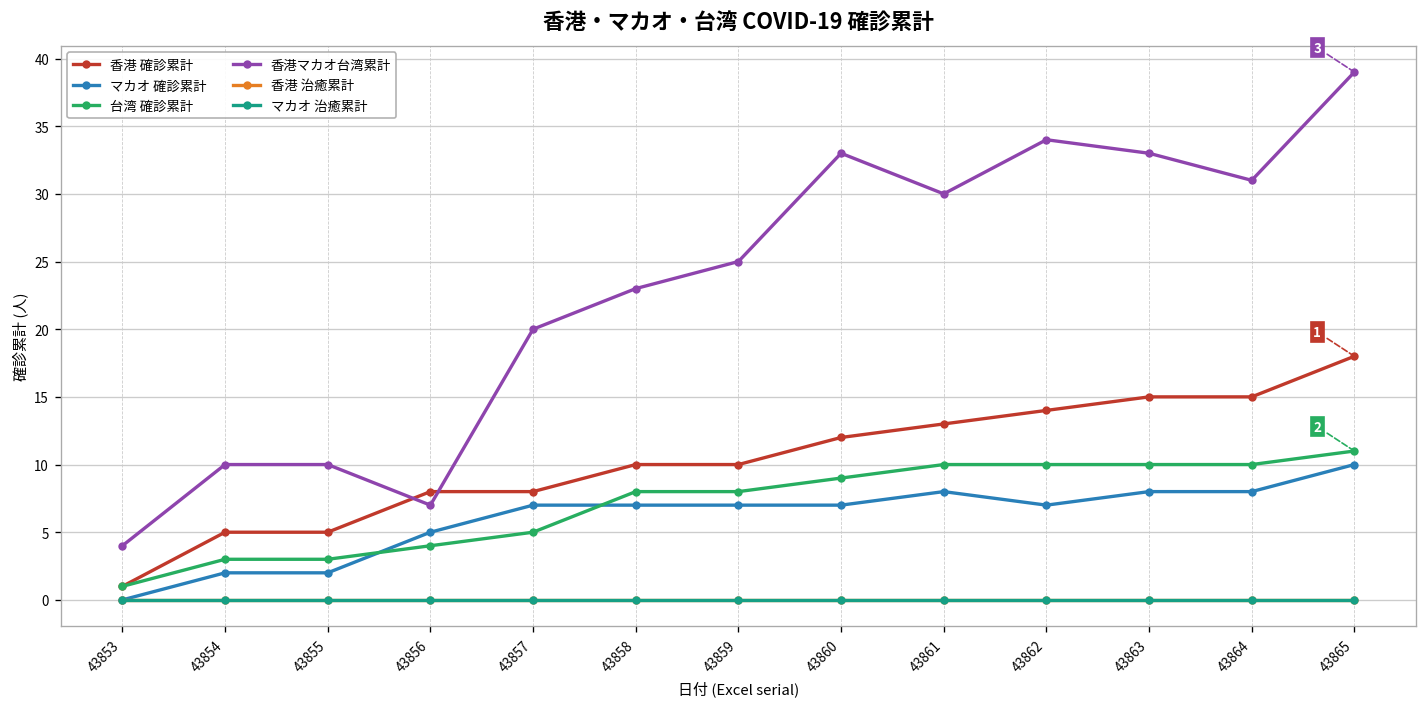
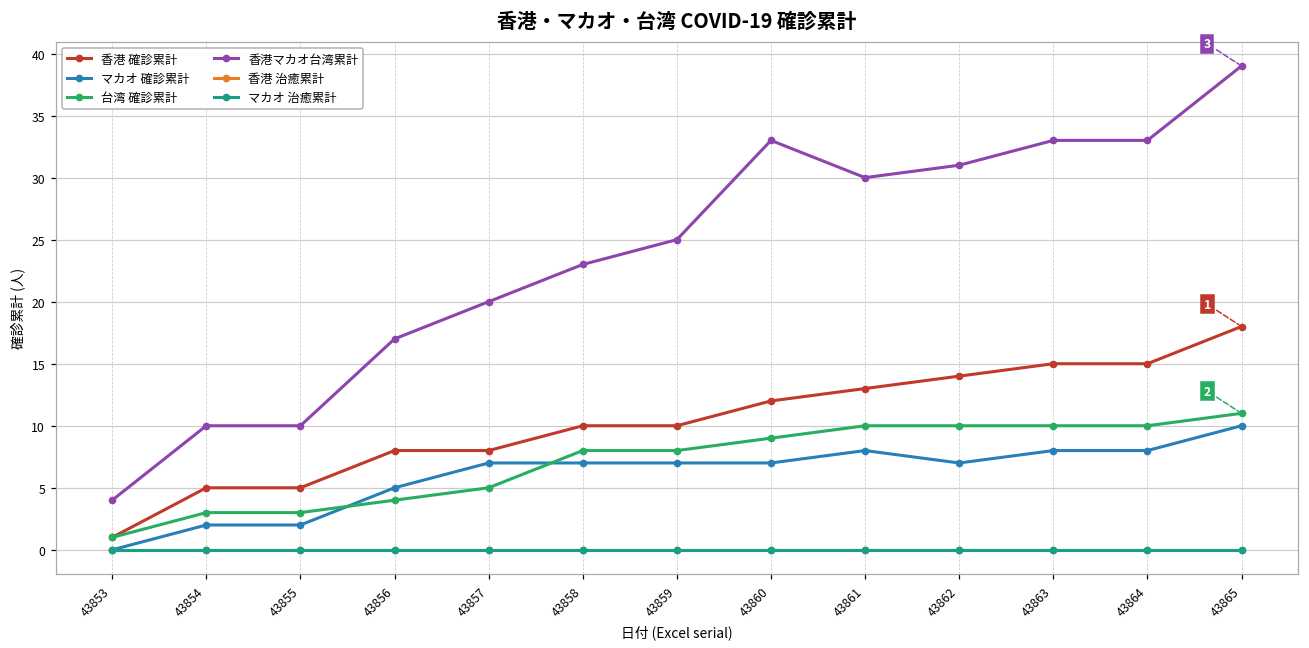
  {
    "香港 確診累計": {
      "43854": 5,
      "43855": 5,
      "43856": 8,
      "43857": 8,
      "43858": 10,
      "43859": 10,
      "43860": 12,
      "43861": 13,
      "43862": 14,
      "43863": 15,
      "43864": 15,
      "43865": 18
    },
    "マカオ 確診累計": {
      "43854": 2,
      "43855": 2,
      "43856": 5,
      "43857": 7,
      "43858": 7,
      "43859": 7,
      "43860": 7,
      "43861": 8,
      "43862": 7,
      "43863": 8,
      "43864": 8,
      "43865": 10
    },
    "香港マカオ台湾累計": {
      "43853": 4,
      "43854": 10,
      "43855": 10,
-     "43856": 7,
+     "43856": 17,
      "43857": 20,
      "43858": 23,
      "43859": 25,
      "43860": 33,
      "43861": 30,
-     "43862": 34,
+     "43862": 31,
      "43863": 33,
-     "43864": 31,
+     "43864": 33,
      "43865": 39
    }
  }
